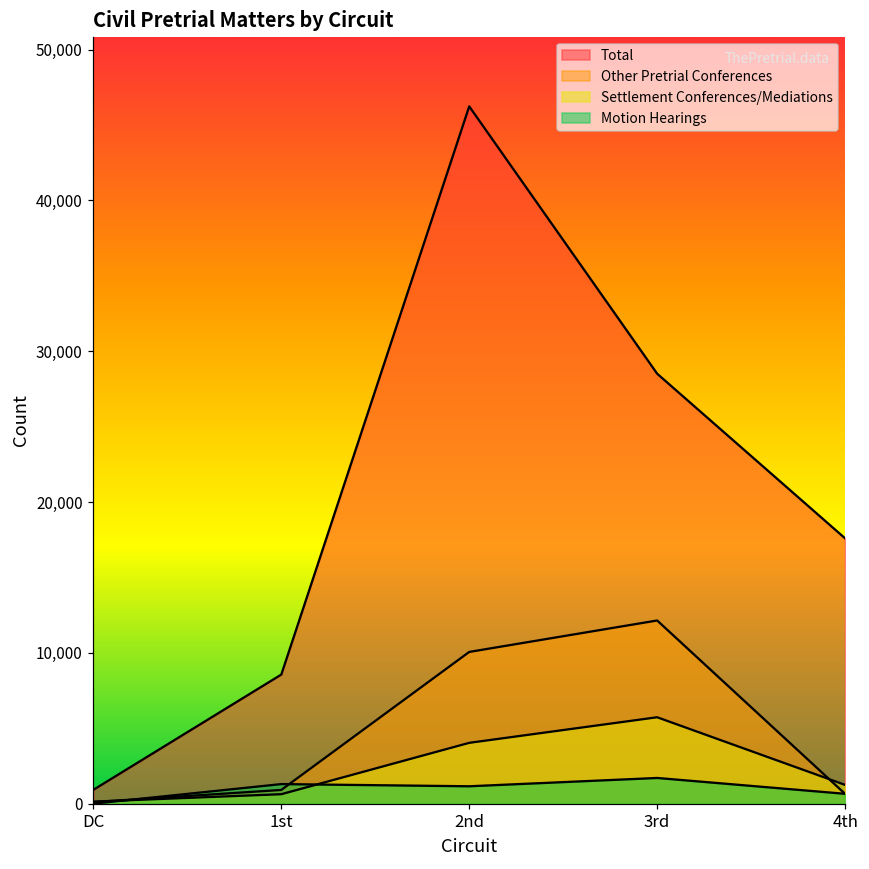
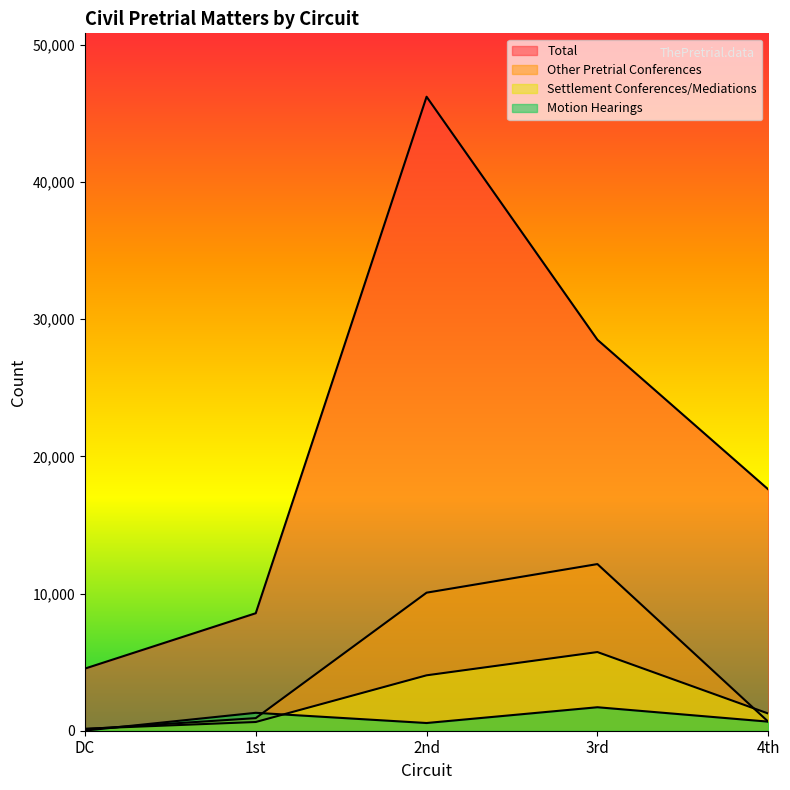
  {
    "Total": {
-     "DC": "900",
+     "DC": "4,500",
      "1st": "8,600",
      "2nd": "46,200",
      "3rd": "28,500",
      "4th": "17,600"
    },
    "Other Pretrial Conferences": {
      "1st": "900",
      "2nd": "10,100",
      "3rd": "12,200"
    },
    "Settlement Conferences/Mediations": {
      "1st": "600",
      "2nd": "4,000",
      "3rd": "5,700",
      "4th": "1,300"
    },
    "Motion Hearings": {
      "1st": "1,300",
-     "2nd": "1,200",
+     "2nd": "600",
      "3rd": "1,700"
    }
  }
